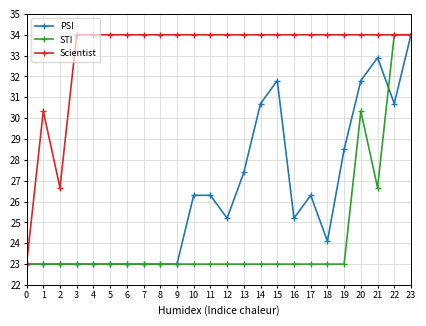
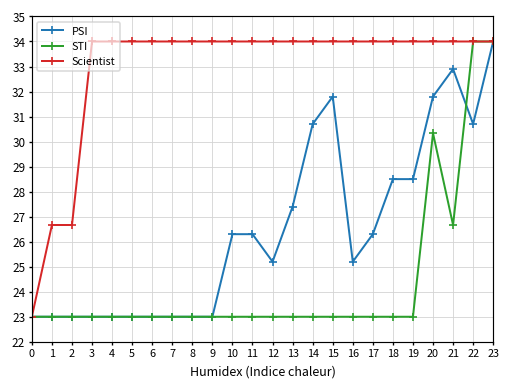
  {
    "PSI": {
      "10": 26.3,
      "11": 26.3,
      "12": 25.2,
      "13": 27.4,
      "14": 30.7,
      "15": 31.8,
      "16": 25.2,
      "17": 26.3,
-     "18": 24.1,
+     "18": 28.5,
      "19": 28.5,
      "20": 31.8,
      "21": 32.9,
      "22": 30.7
    },
    "STI": {
      "10": 23.0,
      "11": 23.0,
      "12": 23.0,
      "13": 23.0,
      "14": 23.0,
      "15": 23.0,
      "16": 23.0,
      "17": 23.0,
      "18": 23.0,
      "19": 23.0,
      "20": 30.3,
      "21": 26.7
    },
    "Scientist": {
-     "1": 30.3,
+     "1": 26.7,
      "2": 26.7,
      "5": 34.0,
      "6": 34.0,
      "7": 34.0,
      "8": 34.0,
      "9": 34.0,
      "10": 34.0,
      "11": 34.0,
      "12": 34.0,
      "13": 34.0,
      "14": 34.0,
      "15": 34.0,
      "16": 34.0,
      "17": 34.0,
      "18": 34.0,
      "19": 34.0,
      "20": 34.0,
      "21": 34.0
    }
  }
